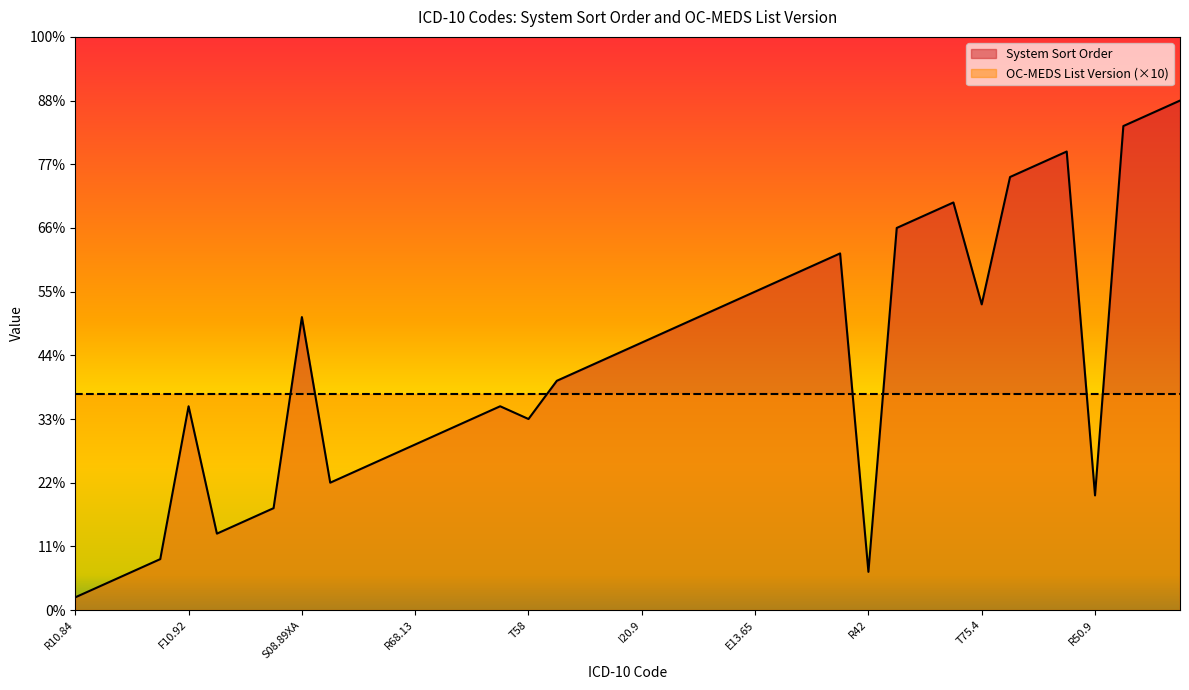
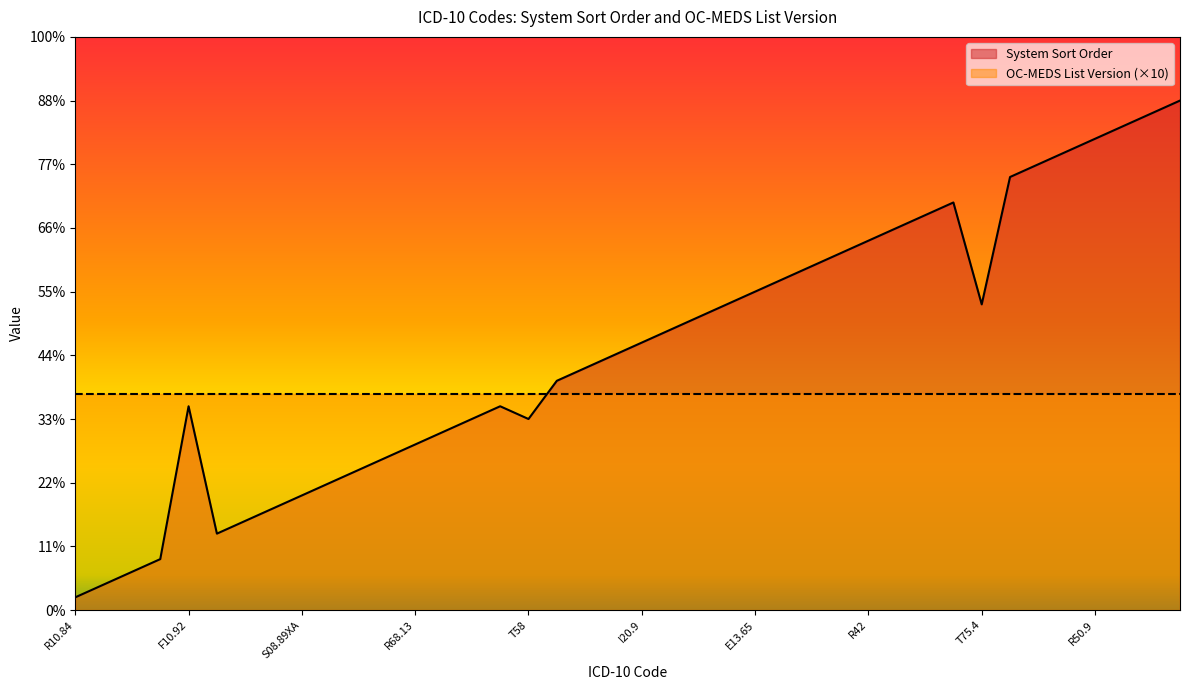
  {
    "System Sort Order": {
      "R10.84": "2%",
      "F10.92": "36%",
-     "S08.89XA": "51%",
+     "S08.89XA": "20%",
      "R68.13": "29%",
      "T58": "33%",
      "I20.9": "47%",
      "E13.65": "56%",
-     "R42": "7%",
+     "R42": "64%",
      "T75.4": "53%",
-     "R50.9": "20%"
+     "R50.9": "82%"
    },
    "OC-MEDS List Version (×10)": {
      "R10.84": "38%",
      "F10.92": "38%",
      "S08.89XA": "38%",
      "R68.13": "38%",
      "T58": "38%",
      "I20.9": "38%",
      "E13.65": "38%",
      "R42": "38%",
      "T75.4": "38%",
      "R50.9": "38%"
    }
  }
